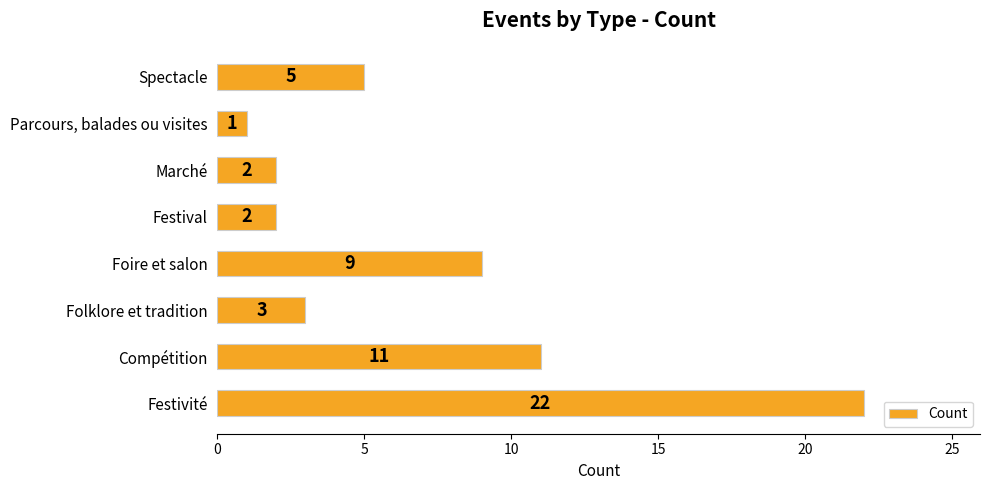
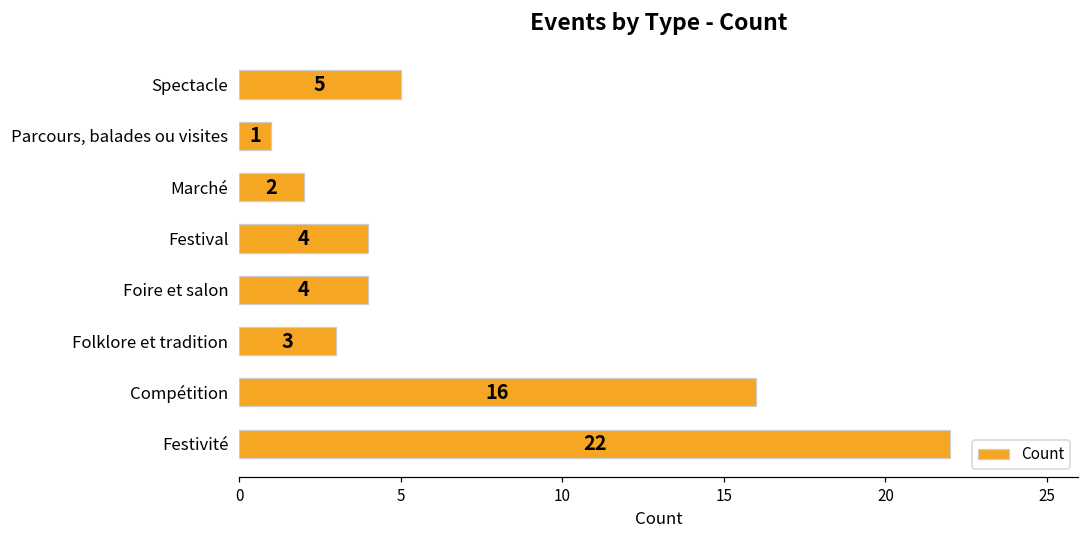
  {
    "Spectacle": 5,
    "Parcours, balades ou visites": 1,
    "Marché": 2,
-   "Festival": 2,
-   "Foire et salon": 9,
+   "Festival": 4,
+   "Foire et salon": 4,
    "Folklore et tradition": 3,
-   "Compétition": 11,
+   "Compétition": 16,
    "Festivité": 22
  }
